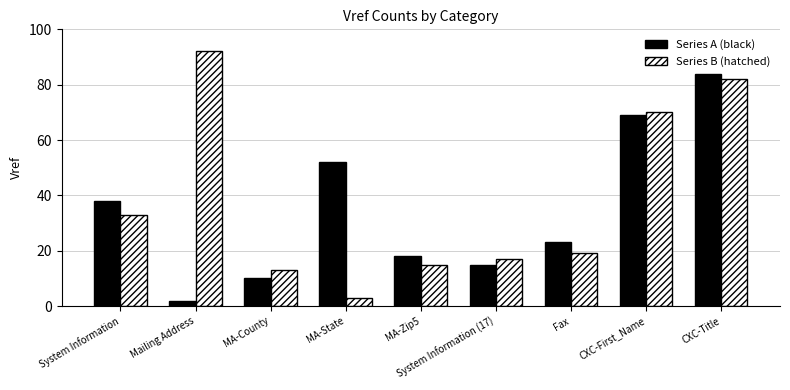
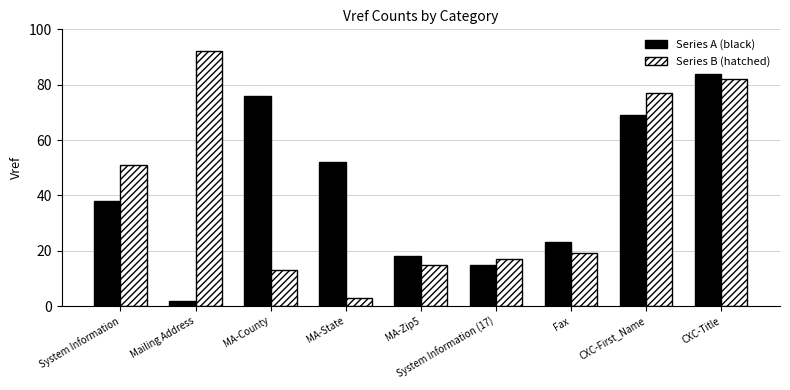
  {
    "Series A (black)": {
      "System Information": 38,
      "Mailing Address": 2,
-     "MA-County": 10,
+     "MA-County": 76,
      "MA-State": 52,
      "MA-Zip5": 18,
      "System Information (17)": 15,
      "Fax": 23,
      "CXC-First_Name": 69,
      "CXC-Title": 84
    },
    "Series B (hatched)": {
-     "System Information": 33,
+     "System Information": 51,
      "Mailing Address": 92,
      "MA-County": 13,
      "MA-State": 3,
      "MA-Zip5": 15,
      "System Information (17)": 17,
      "Fax": 19,
-     "CXC-First_Name": 70,
+     "CXC-First_Name": 77,
      "CXC-Title": 82
    }
  }
